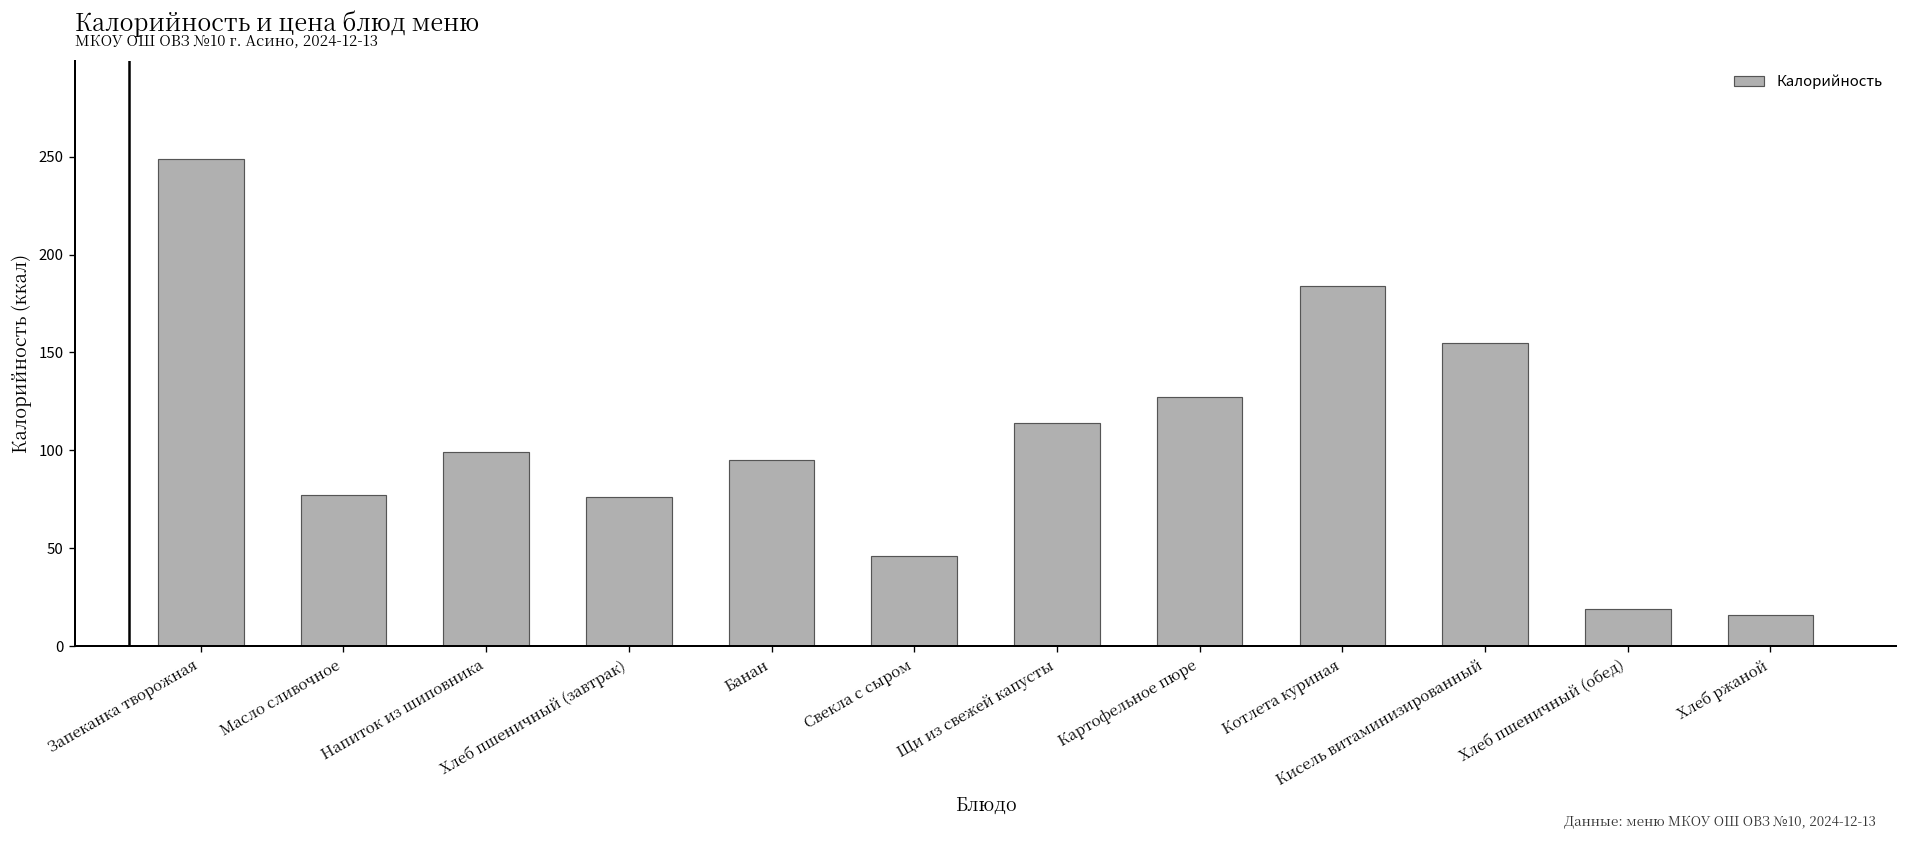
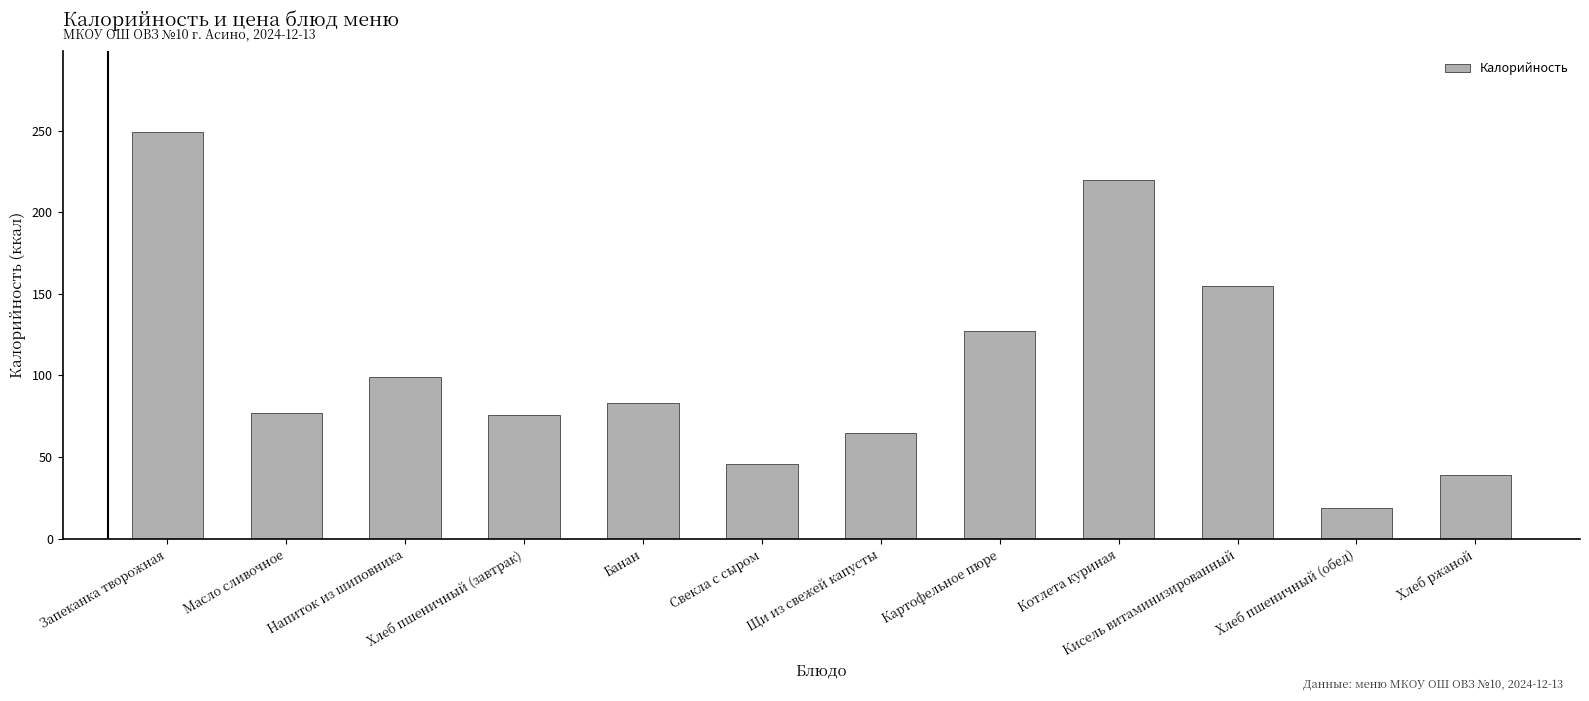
  {
    "Запеканка творожная": 249,
    "Масло сливочное": 77,
    "Напиток из шиповника": 99,
    "Хлеб пшеничный (завтрак)": 76,
-   "Банан": 95,
+   "Банан": 83,
    "Свекла с сыром": 46,
-   "Щи из свежей капусты": 114,
+   "Щи из свежей капусты": 65,
    "Картофельное пюре": 127,
-   "Котлета куриная": 184,
+   "Котлета куриная": 220,
    "Кисель витаминизированный": 155,
    "Хлеб пшеничный (обед)": 19,
-   "Хлеб ржаной": 16
+   "Хлеб ржаной": 39
  }
